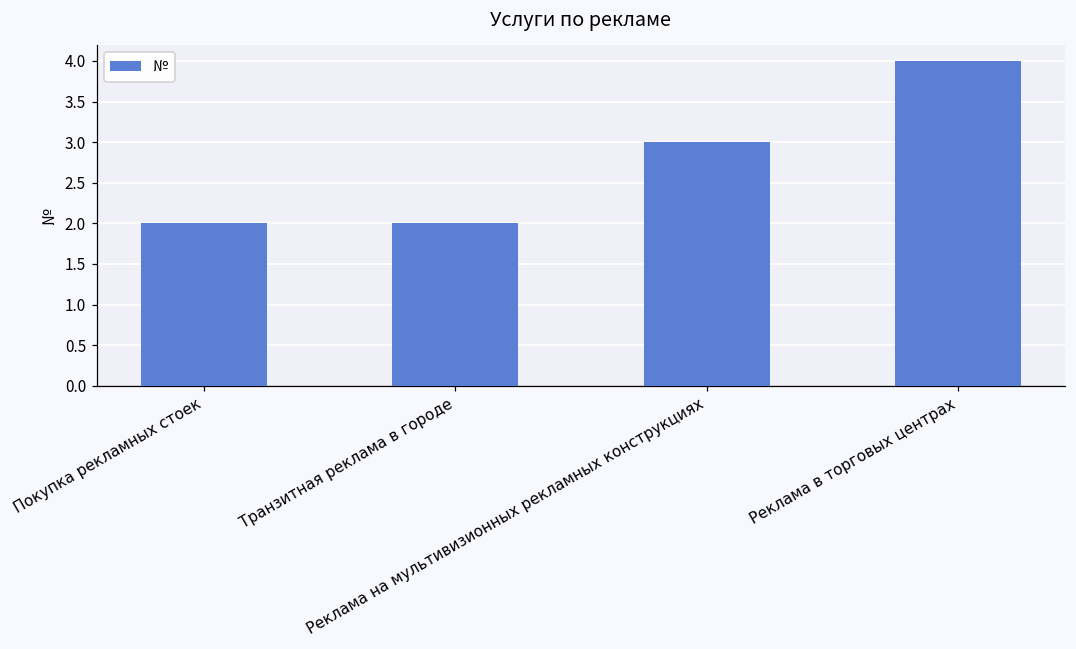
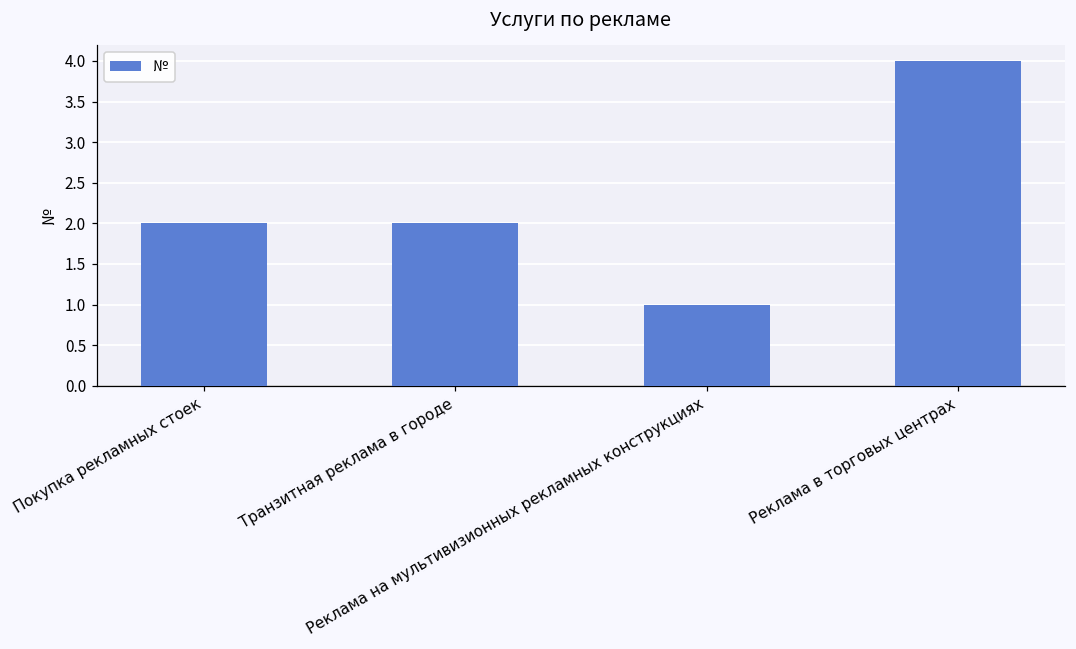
  {
    "Покупка рекламных стоек": 2,
    "Транзитная реклама в городе": 2,
-   "Реклама на мультивизионных рекламных конструкциях": 3,
+   "Реклама на мультивизионных рекламных конструкциях": 1,
    "Реклама в торговых центрах": 4
  }
